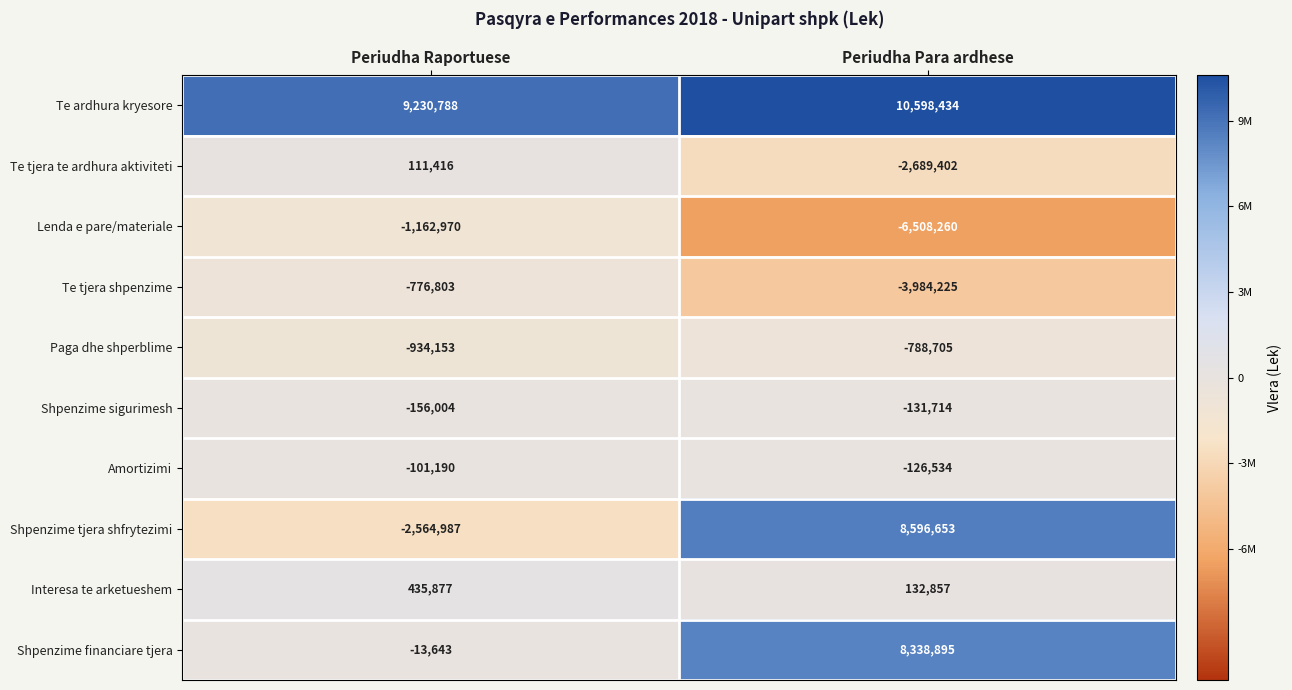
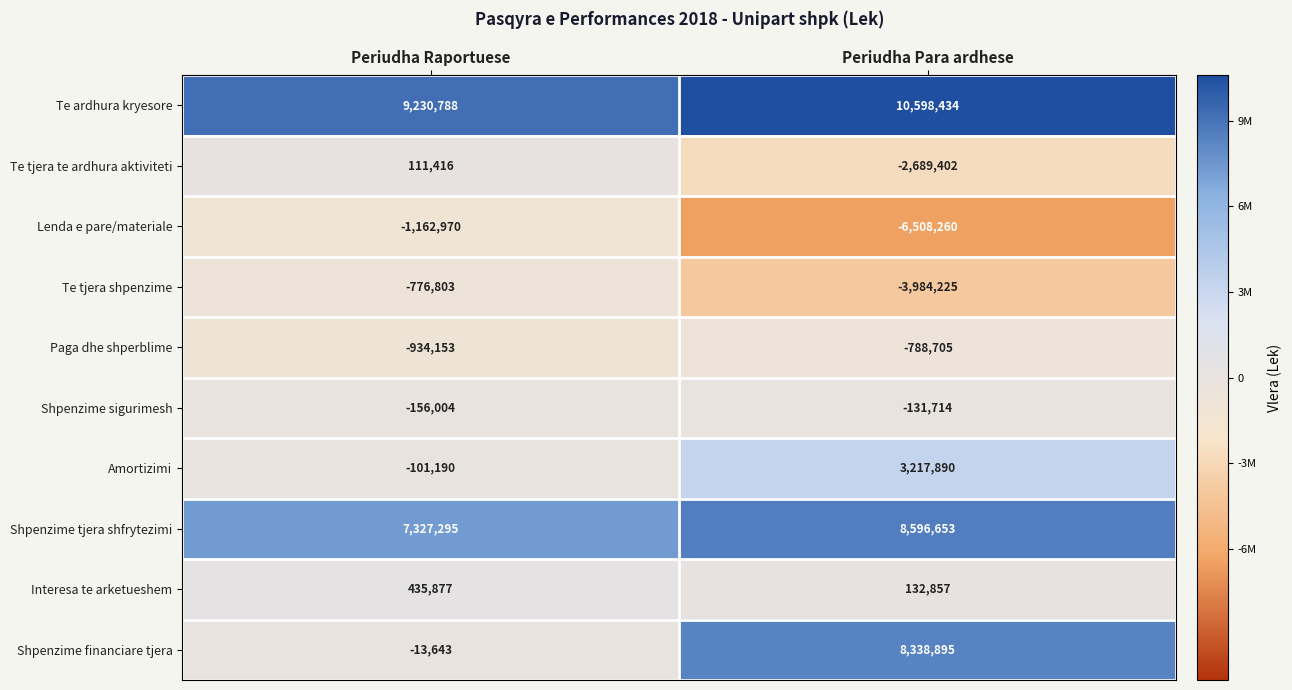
  {
    "Te ardhura kryesore": {
      "Periudha Raportuese": "9,230,788",
      "Periudha Para ardhese": "10,598,434"
    },
    "Te tjera te ardhura aktiviteti": {
      "Periudha Raportuese": "111,416",
      "Periudha Para ardhese": "-2,689,402"
    },
    "Lenda e pare/materiale": {
      "Periudha Raportuese": "-1,162,970",
      "Periudha Para ardhese": "-6,508,260"
    },
    "Te tjera shpenzime": {
      "Periudha Raportuese": "-776,803",
      "Periudha Para ardhese": "-3,984,225"
    },
    "Paga dhe shperblime": {
      "Periudha Raportuese": "-934,153",
      "Periudha Para ardhese": "-788,705"
    },
    "Shpenzime sigurimesh": {
      "Periudha Raportuese": "-156,004",
      "Periudha Para ardhese": "-131,714"
    },
    "Amortizimi": {
      "Periudha Raportuese": "-101,190",
-     "Periudha Para ardhese": "-126,534"
+     "Periudha Para ardhese": "3,217,890"
    },
    "Shpenzime tjera shfrytezimi": {
-     "Periudha Raportuese": "-2,564,987",
+     "Periudha Raportuese": "7,327,295",
      "Periudha Para ardhese": "8,596,653"
    },
    "Interesa te arketueshem": {
      "Periudha Raportuese": "435,877",
      "Periudha Para ardhese": "132,857"
    },
    "Shpenzime financiare tjera": {
      "Periudha Raportuese": "-13,643",
      "Periudha Para ardhese": "8,338,895"
    }
  }
